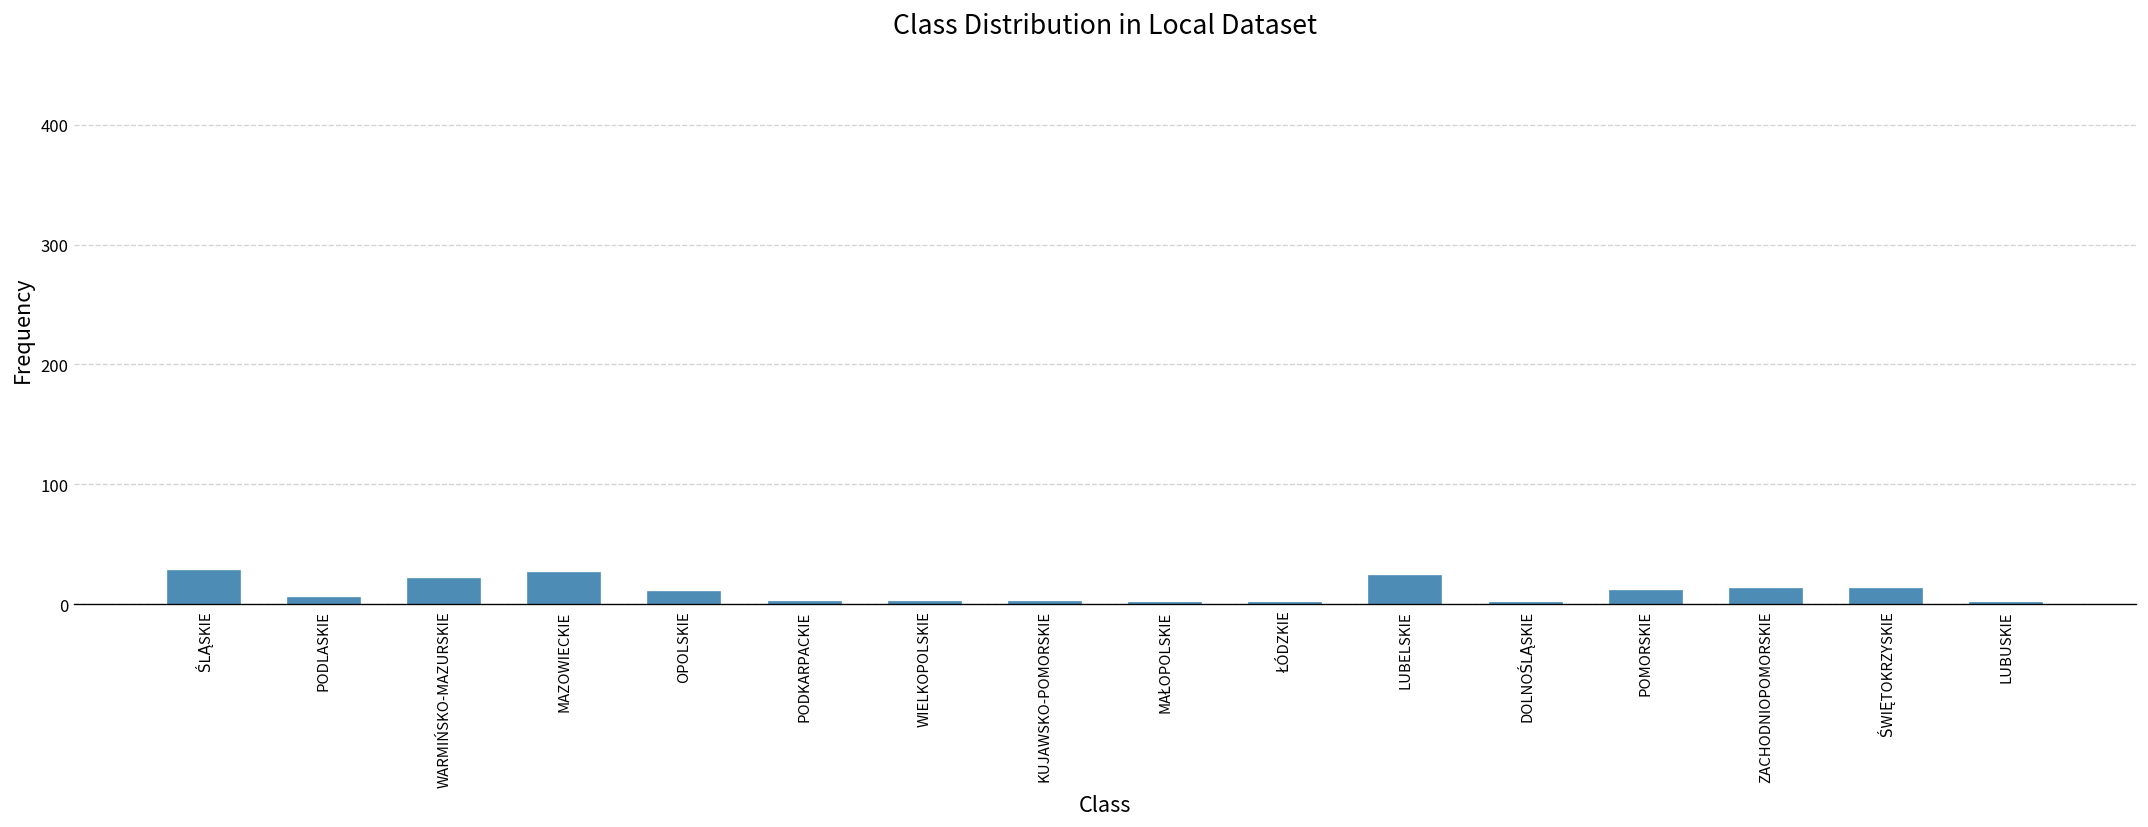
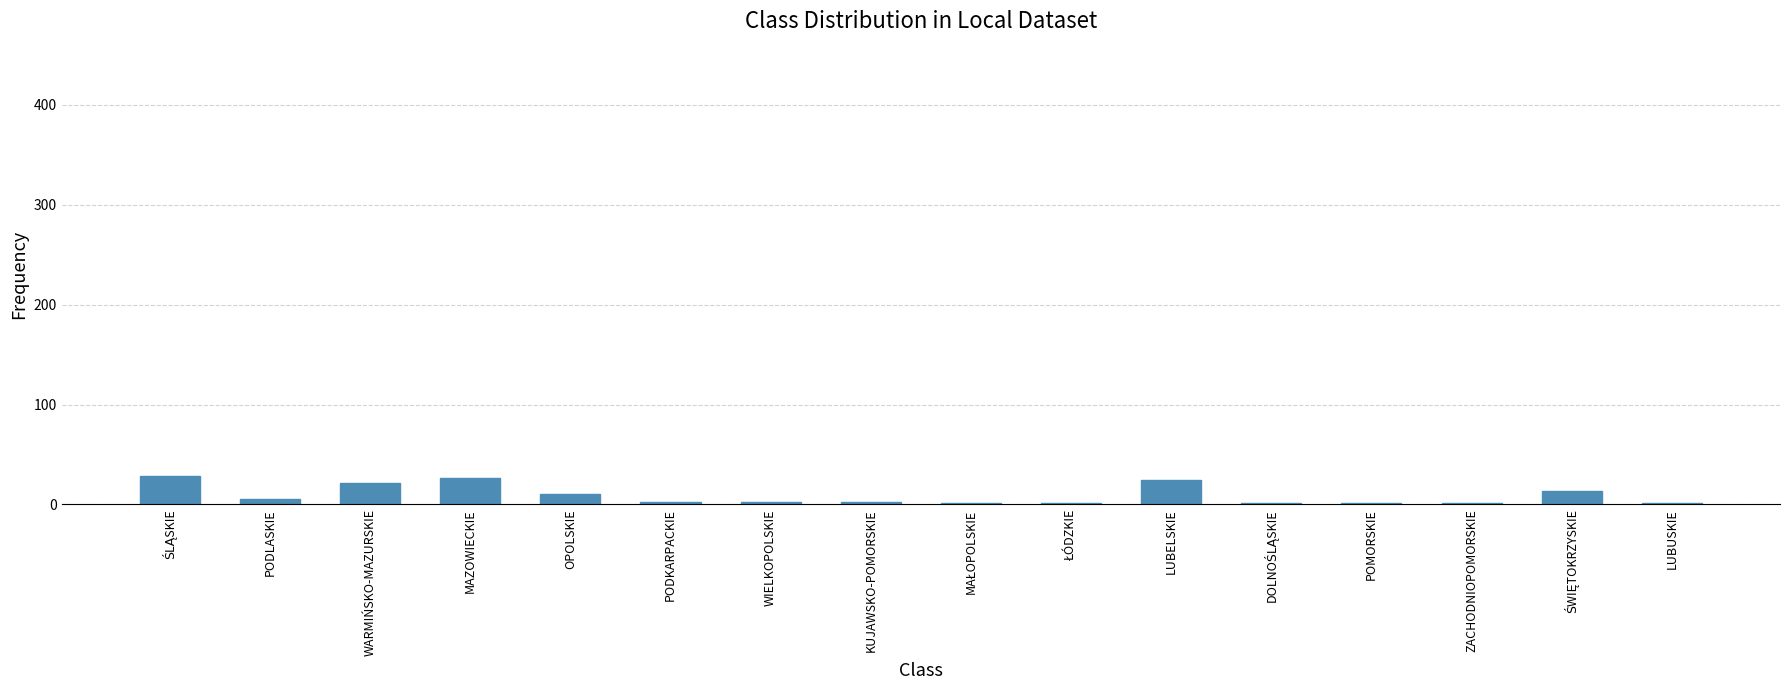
  {
    "ŚLĄSKIE": 30,
    "PODLASKIE": 10,
    "WARMIŃSKO-MAZURSKIE": 20,
    "MAZOWIECKIE": 30,
    "OPOLSKIE": 10,
    "LUBELSKIE": 20,
-   "POMORSKIE": 10,
-   "ZACHODNIOPOMORSKIE": 10,
+   "POMORSKIE": 0,
+   "ZACHODNIOPOMORSKIE": 0,
    "ŚWIĘTOKRZYSKIE": 10
  }
